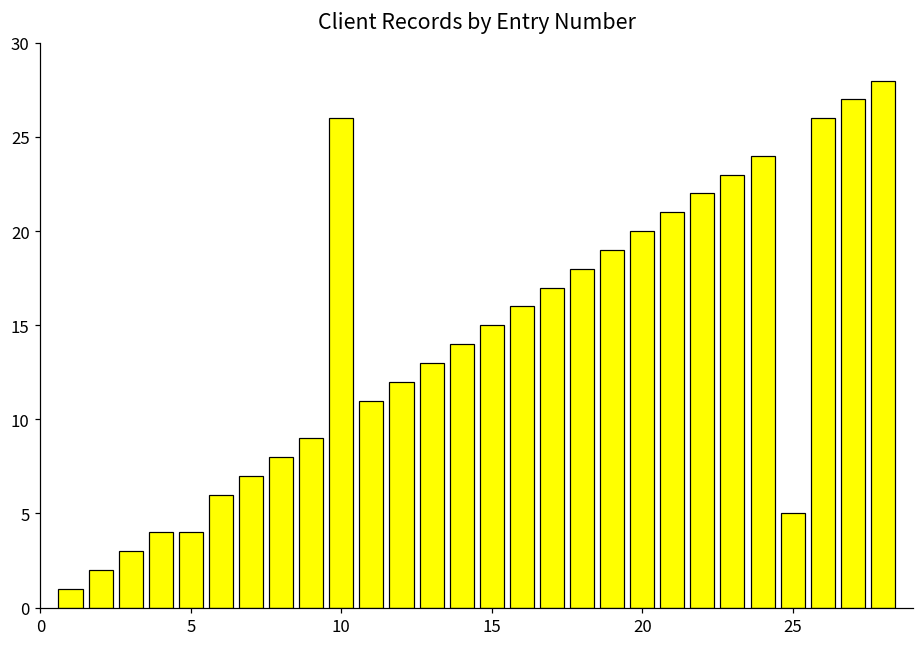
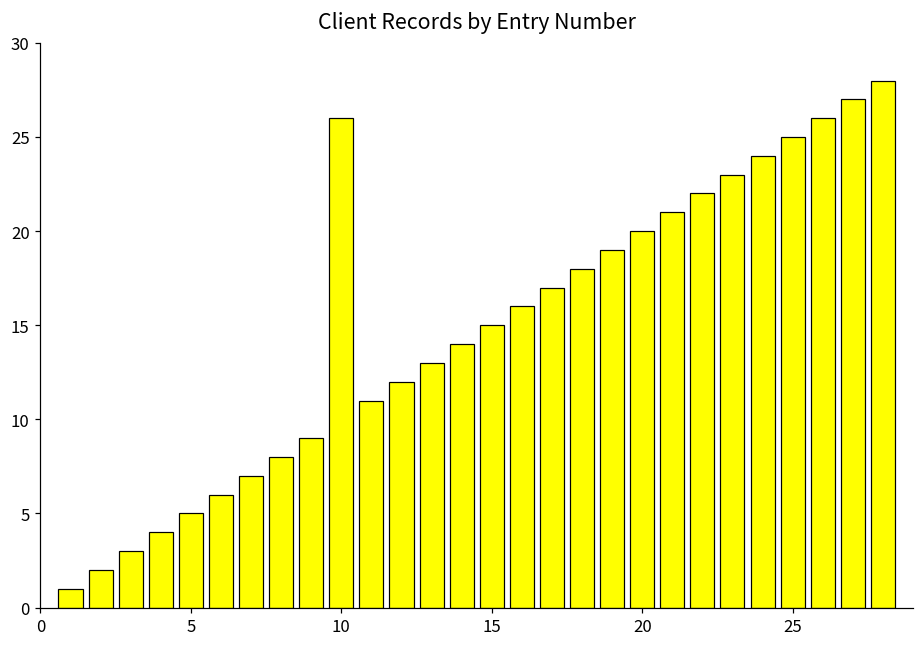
  {
-   "5": 4,
+   "5": 5,
    "10": 26,
    "15": 15,
    "20": 20,
-   "25": 5
+   "25": 25
  }
